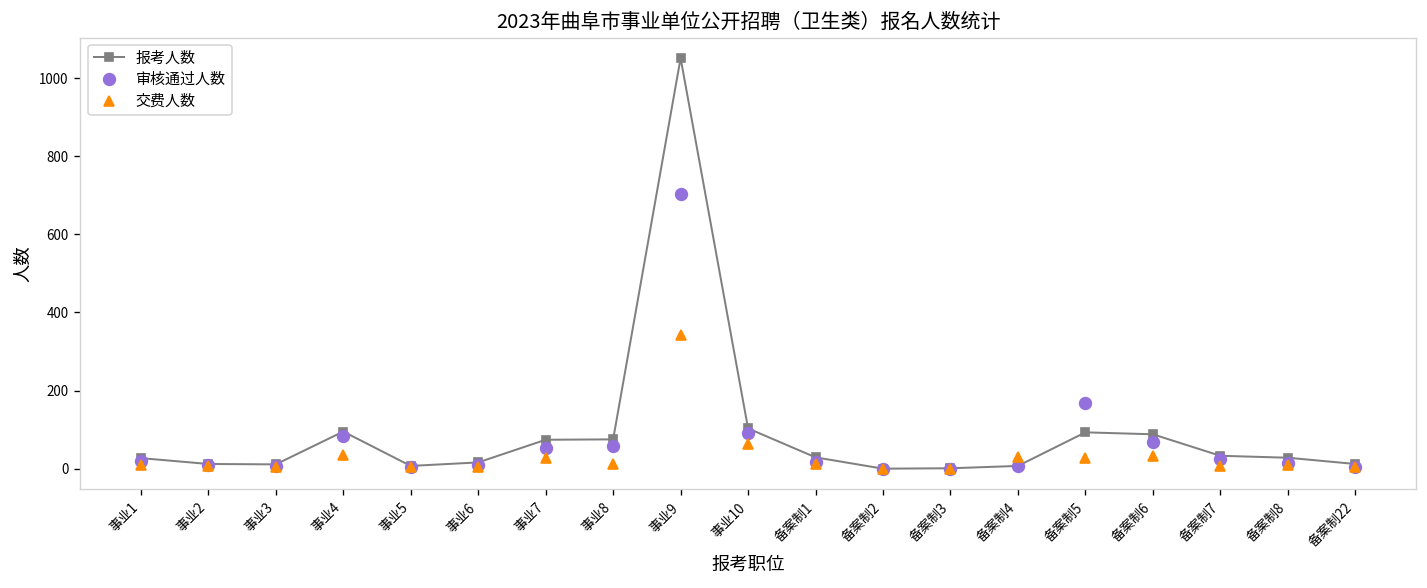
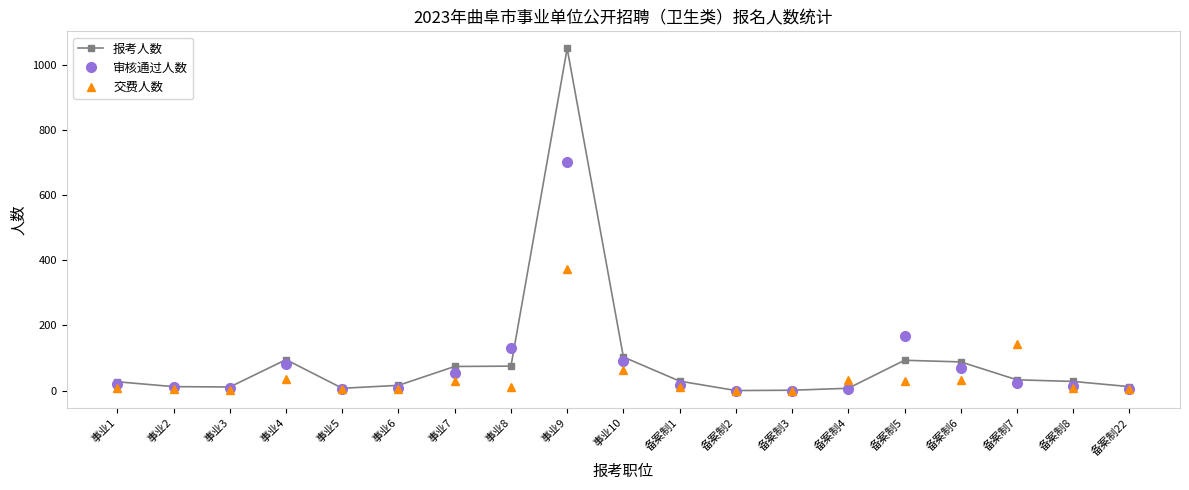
  {
    "报考人数": {
      "事业4": 100,
      "事业7": 70,
      "事业8": 80,
      "事业9": 1050,
      "事业10": 100,
      "备案制1": 30,
      "备案制5": 90,
      "备案制6": 90,
      "备案制7": 30,
      "备案制8": 30
    },
    "审核通过人数": {
      "事业4": 80,
      "事业7": 50,
-     "事业8": 60,
+     "事业8": 130,
      "事业9": 700,
      "事业10": 90,
      "备案制5": 170,
      "备案制6": 70,
      "备案制7": 20
    },
    "交费人数": {
      "事业1": 10,
      "事业4": 30,
      "事业7": 30,
      "事业8": 10,
-     "事业9": 340,
+     "事业9": 370,
      "事业10": 60,
      "备案制4": 30,
      "备案制5": 30,
      "备案制6": 30,
-     "备案制7": 10
+     "备案制7": 140
    }
  }
